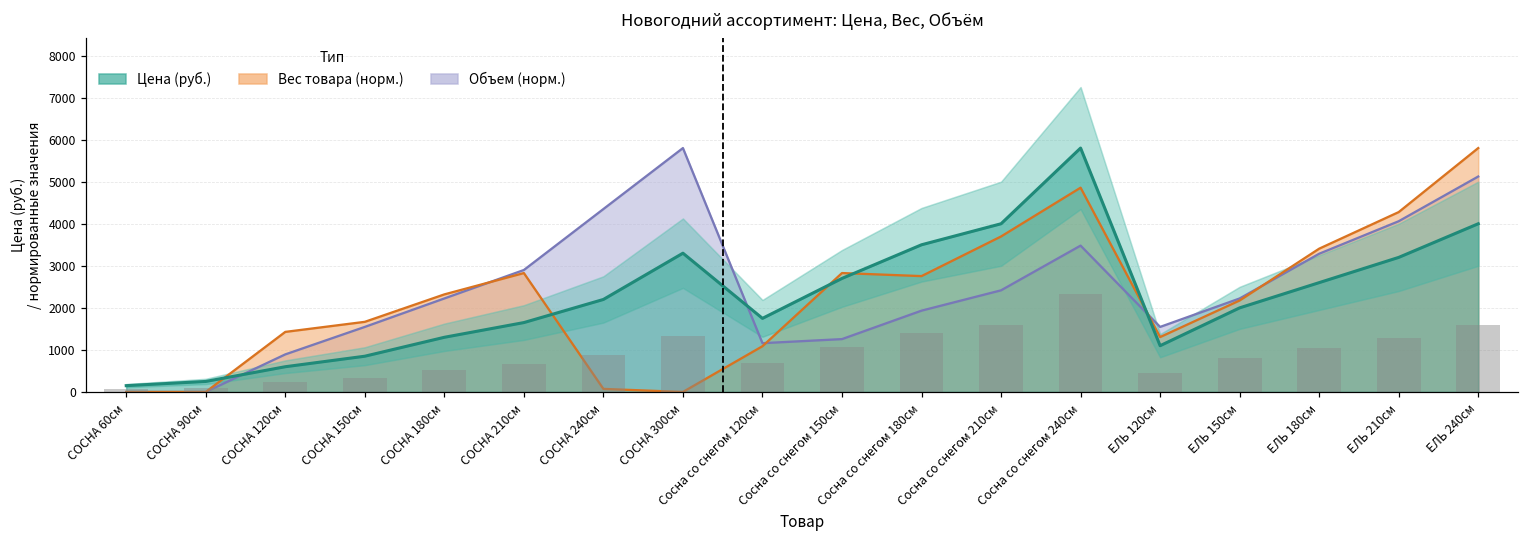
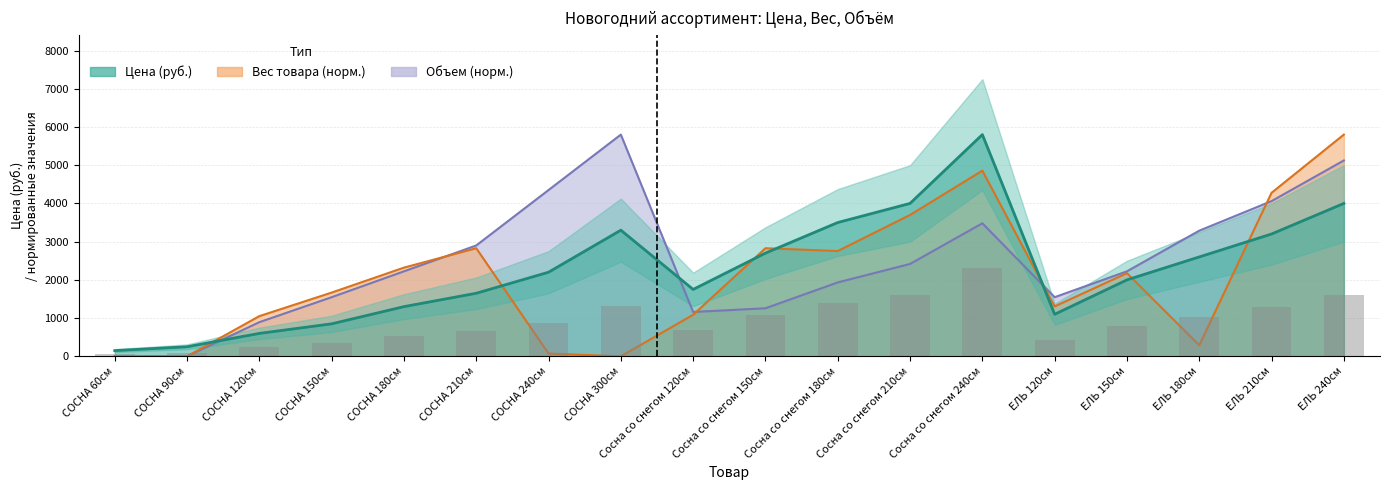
  {
    "Вес товара (норм.)": {
-     "СОСНА 120см": 1400,
+     "СОСНА 120см": 1100,
      "СОСНА 150см": 1700,
      "СОСНА 180см": 2300,
      "СОСНА 210см": 2800,
      "СОСНА 240см": 100,
      "СОСНА 300см": 0,
      "Сосна со снегом 120см": 1100,
      "Сосна со снегом 150см": 2800,
      "Сосна со снегом 180см": 2800,
      "Сосна со снегом 210см": 3700,
      "Сосна со снегом 240см": 4900,
      "ЕЛЬ 120см": 1300,
-     "ЕЛЬ 180см": 3400,
+     "ЕЛЬ 180см": 300,
      "ЕЛЬ 210см": 4300,
      "ЕЛЬ 240см": 5800
    }
  }
